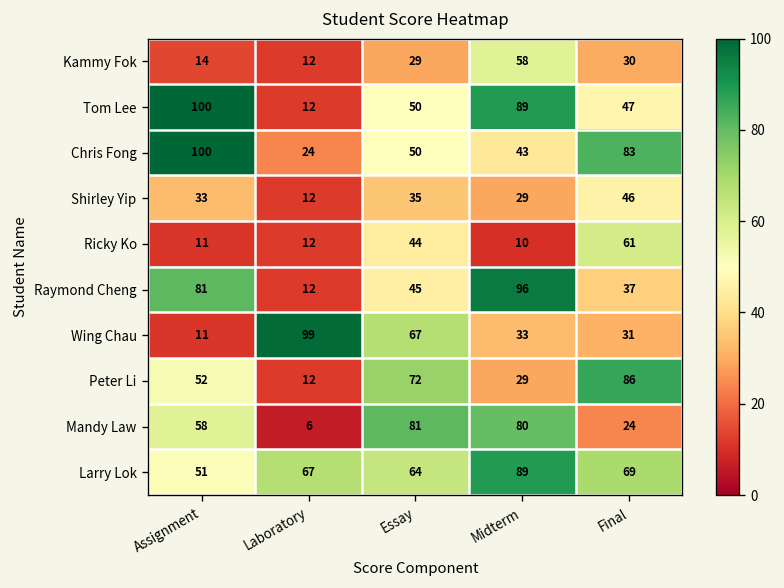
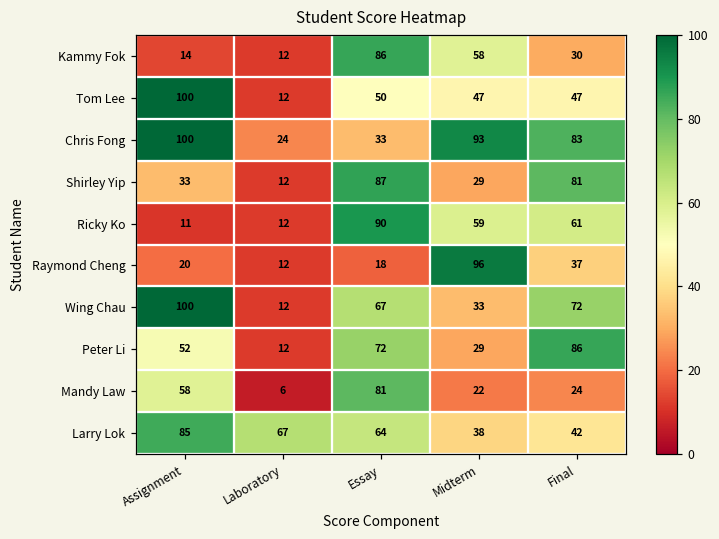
  {
    "Kammy Fok": {
      "Assignment": 14,
      "Laboratory": 12,
-     "Essay": 29,
+     "Essay": 86,
      "Midterm": 58,
      "Final": 30
    },
    "Tom Lee": {
      "Assignment": 100,
      "Laboratory": 12,
      "Essay": 50,
-     "Midterm": 89,
+     "Midterm": 47,
      "Final": 47
    },
    "Chris Fong": {
      "Assignment": 100,
      "Laboratory": 24,
-     "Essay": 50,
-     "Midterm": 43,
+     "Essay": 33,
+     "Midterm": 93,
      "Final": 83
    },
    "Shirley Yip": {
      "Assignment": 33,
      "Laboratory": 12,
-     "Essay": 35,
+     "Essay": 87,
      "Midterm": 29,
-     "Final": 46
+     "Final": 81
    },
    "Ricky Ko": {
      "Assignment": 11,
      "Laboratory": 12,
-     "Essay": 44,
-     "Midterm": 10,
+     "Essay": 90,
+     "Midterm": 59,
      "Final": 61
    },
    "Raymond Cheng": {
-     "Assignment": 81,
+     "Assignment": 20,
      "Laboratory": 12,
-     "Essay": 45,
+     "Essay": 18,
      "Midterm": 96,
      "Final": 37
    },
    "Wing Chau": {
-     "Assignment": 11,
-     "Laboratory": 99,
+     "Assignment": 100,
+     "Laboratory": 12,
      "Essay": 67,
      "Midterm": 33,
-     "Final": 31
+     "Final": 72
    },
    "Peter Li": {
      "Assignment": 52,
      "Laboratory": 12,
      "Essay": 72,
      "Midterm": 29,
      "Final": 86
    },
    "Mandy Law": {
      "Assignment": 58,
      "Laboratory": 6,
      "Essay": 81,
-     "Midterm": 80,
+     "Midterm": 22,
      "Final": 24
    },
    "Larry Lok": {
-     "Assignment": 51,
+     "Assignment": 85,
      "Laboratory": 67,
      "Essay": 64,
-     "Midterm": 89,
-     "Final": 69
+     "Midterm": 38,
+     "Final": 42
    }
  }
